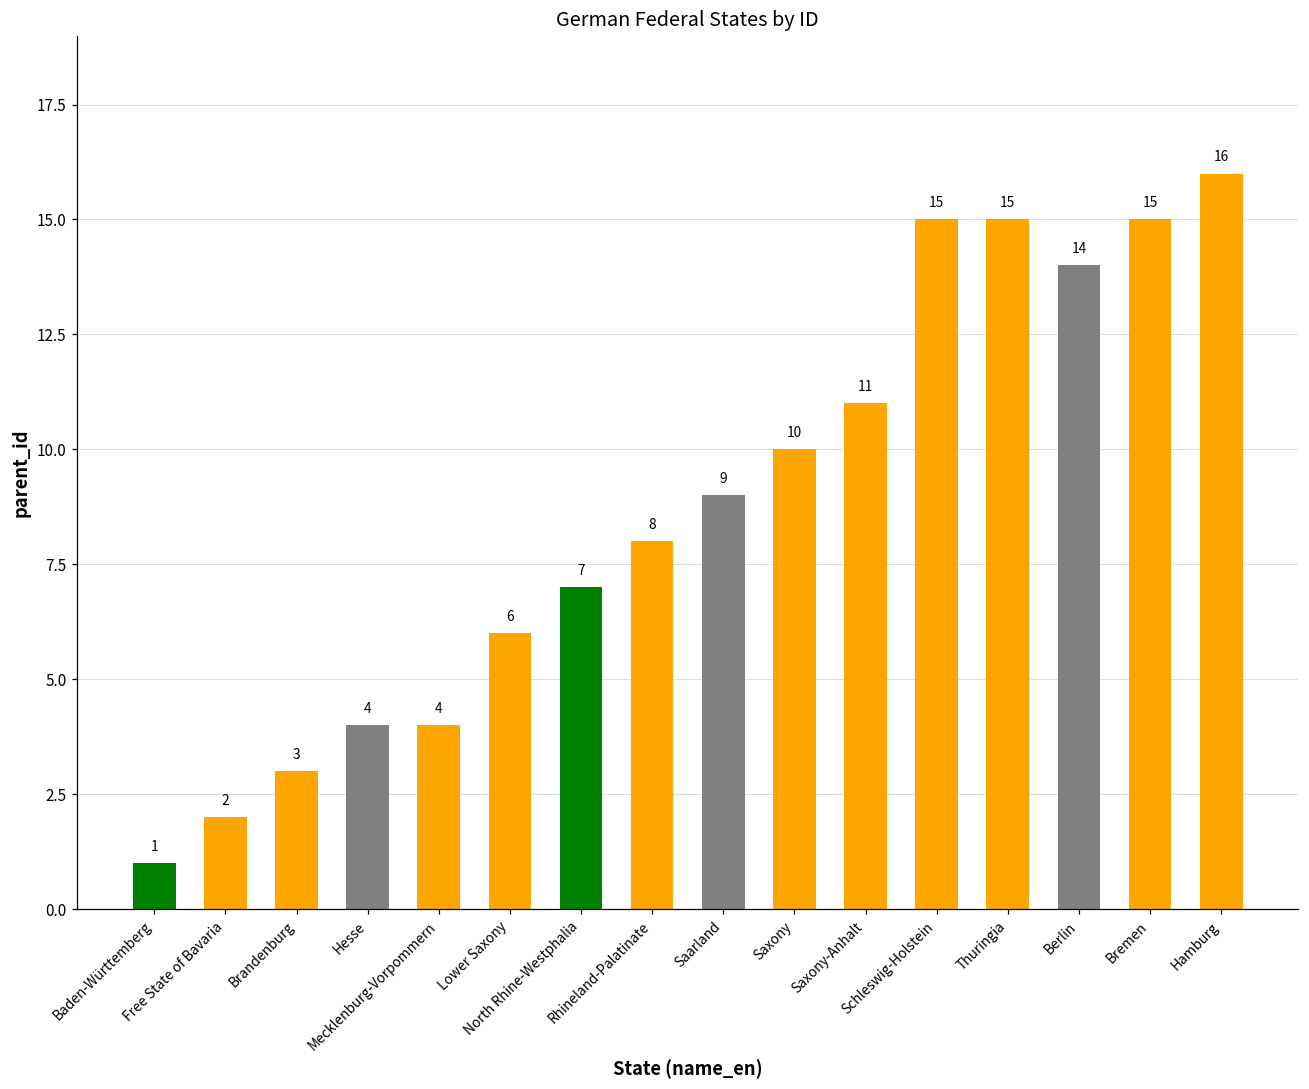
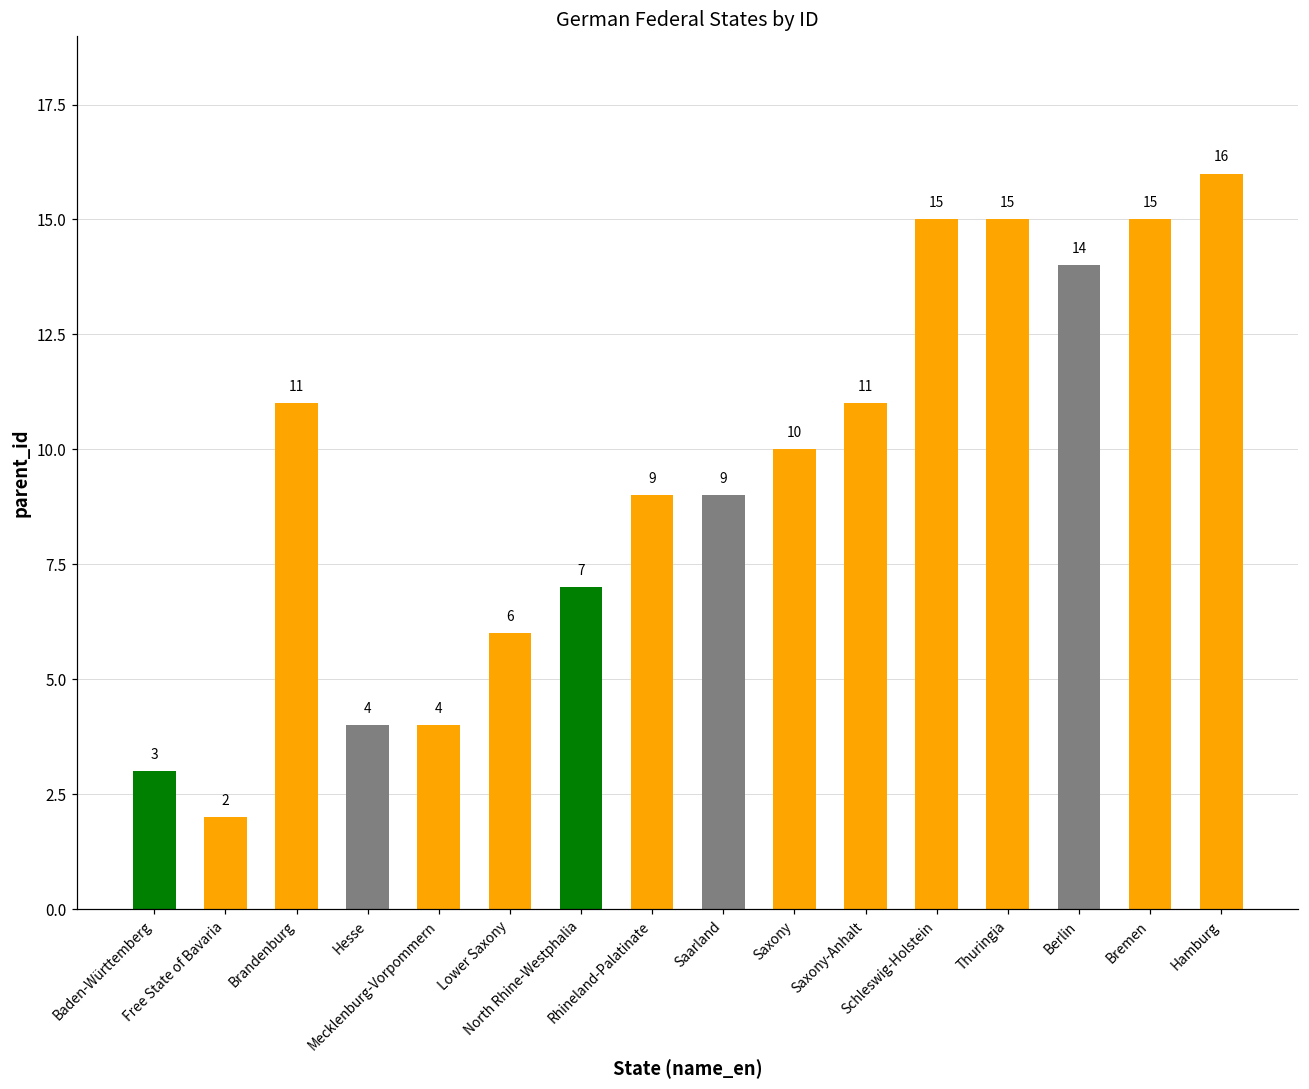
  {
-   "Baden-Württemberg": 1,
+   "Baden-Württemberg": 3,
    "Free State of Bavaria": 2,
-   "Brandenburg": 3,
+   "Brandenburg": 11,
    "Hesse": 4,
    "Mecklenburg-Vorpommern": 4,
    "Lower Saxony": 6,
    "North Rhine-Westphalia": 7,
-   "Rhineland-Palatinate": 8,
+   "Rhineland-Palatinate": 9,
    "Saarland": 9,
    "Saxony": 10,
    "Saxony-Anhalt": 11,
    "Schleswig-Holstein": 15,
    "Thuringia": 15,
    "Berlin": 14,
    "Bremen": 15,
    "Hamburg": 16
  }
